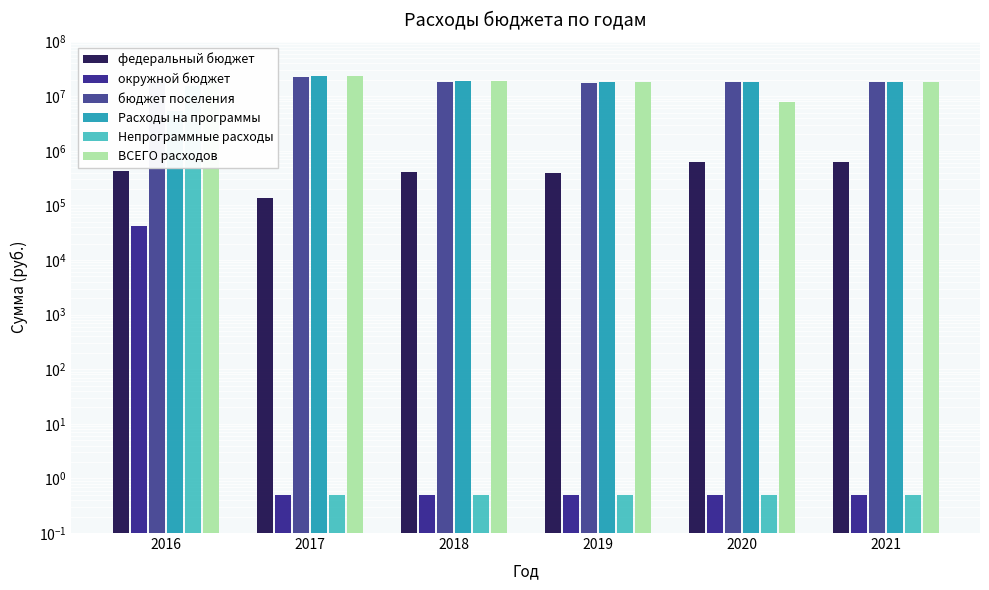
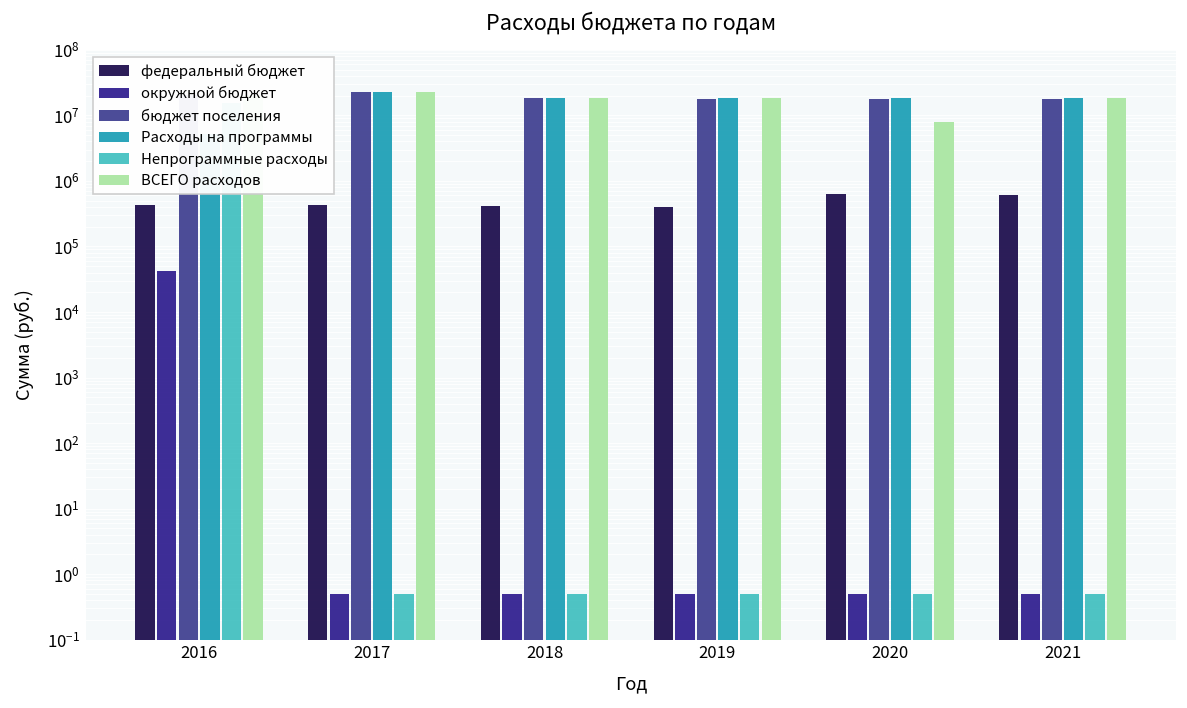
  {
    "федеральный бюджет": {
      "2016": 400000,
-     "2017": 140000,
+     "2017": 400000,
      "2018": 400000,
      "2019": 400000,
      "2020": 600000,
      "2021": 600000
    },
    "ВСЕГО расходов": {
      "2017": 23000000,
      "2018": 19000000,
      "2019": 18000000,
      "2020": 8000000,
      "2021": 18000000
    }
  }
